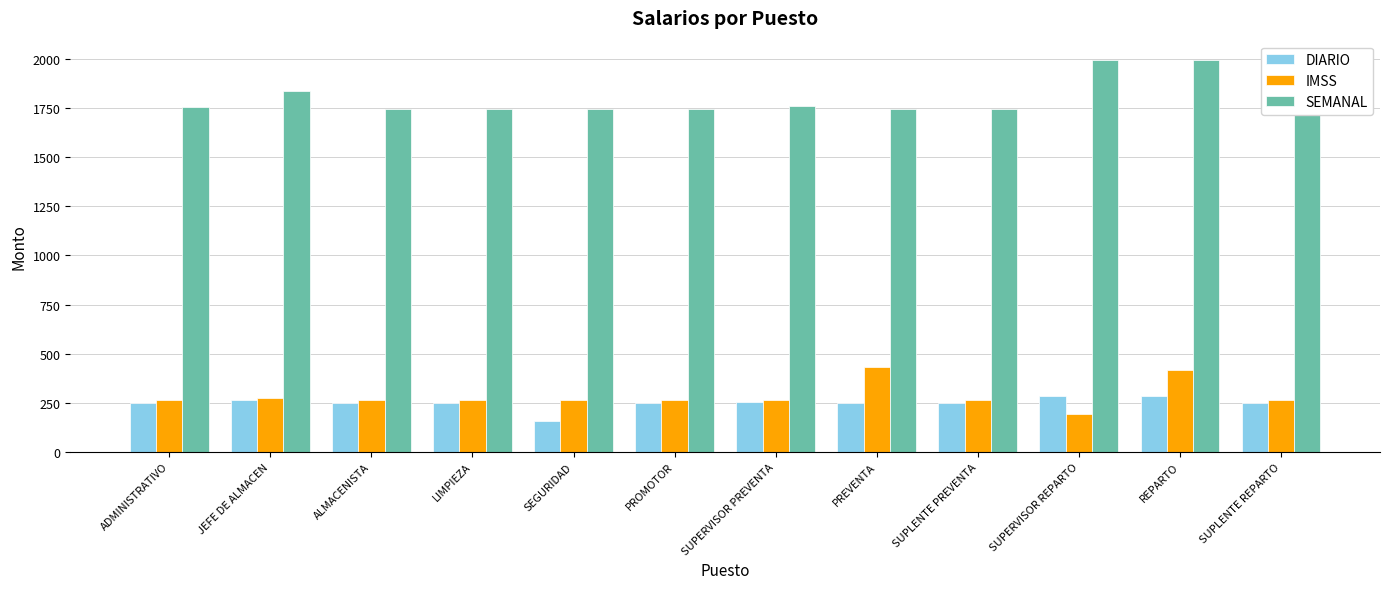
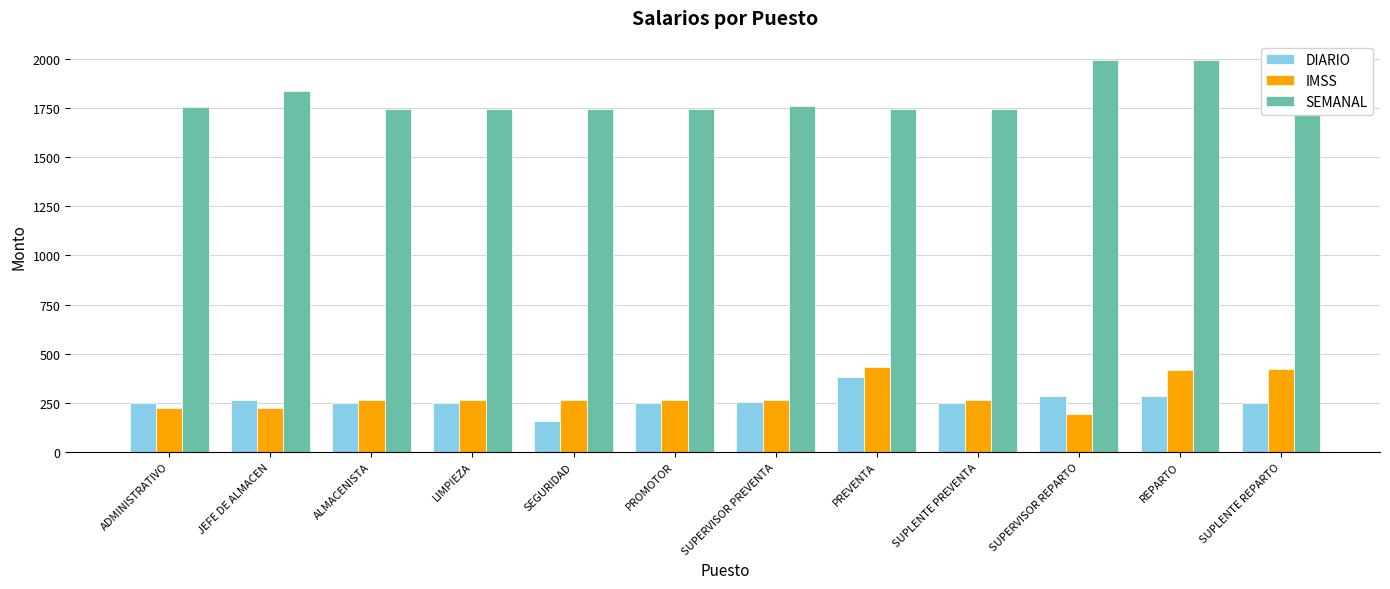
  {
    "DIARIO": {
      "ADMINISTRATIVO": 250,
      "JEFE DE ALMACEN": 260,
      "ALMACENISTA": 250,
      "LIMPIEZA": 250,
      "SEGURIDAD": 150,
      "PROMOTOR": 250,
      "SUPERVISOR PREVENTA": 250,
-     "PREVENTA": 250,
+     "PREVENTA": 380,
      "SUPLENTE PREVENTA": 250,
      "SUPERVISOR REPARTO": 280,
      "REPARTO": 280,
      "SUPLENTE REPARTO": 250
    },
    "IMSS": {
-     "ADMINISTRATIVO": 260,
-     "JEFE DE ALMACEN": 280,
+     "ADMINISTRATIVO": 220,
+     "JEFE DE ALMACEN": 220,
      "ALMACENISTA": 260,
      "LIMPIEZA": 260,
      "SEGURIDAD": 260,
      "PROMOTOR": 260,
      "SUPERVISOR PREVENTA": 260,
      "PREVENTA": 430,
      "SUPLENTE PREVENTA": 260,
      "SUPERVISOR REPARTO": 190,
      "REPARTO": 420,
-     "SUPLENTE REPARTO": 260
+     "SUPLENTE REPARTO": 420
    },
    "SEMANAL": {
      "ADMINISTRATIVO": 1760,
      "JEFE DE ALMACEN": 1830,
      "ALMACENISTA": 1740,
      "LIMPIEZA": 1740,
      "SEGURIDAD": 1740,
      "PROMOTOR": 1740,
      "SUPERVISOR PREVENTA": 1760,
      "PREVENTA": 1740,
      "SUPLENTE PREVENTA": 1740,
      "SUPERVISOR REPARTO": 1990,
      "REPARTO": 1990
    }
  }
